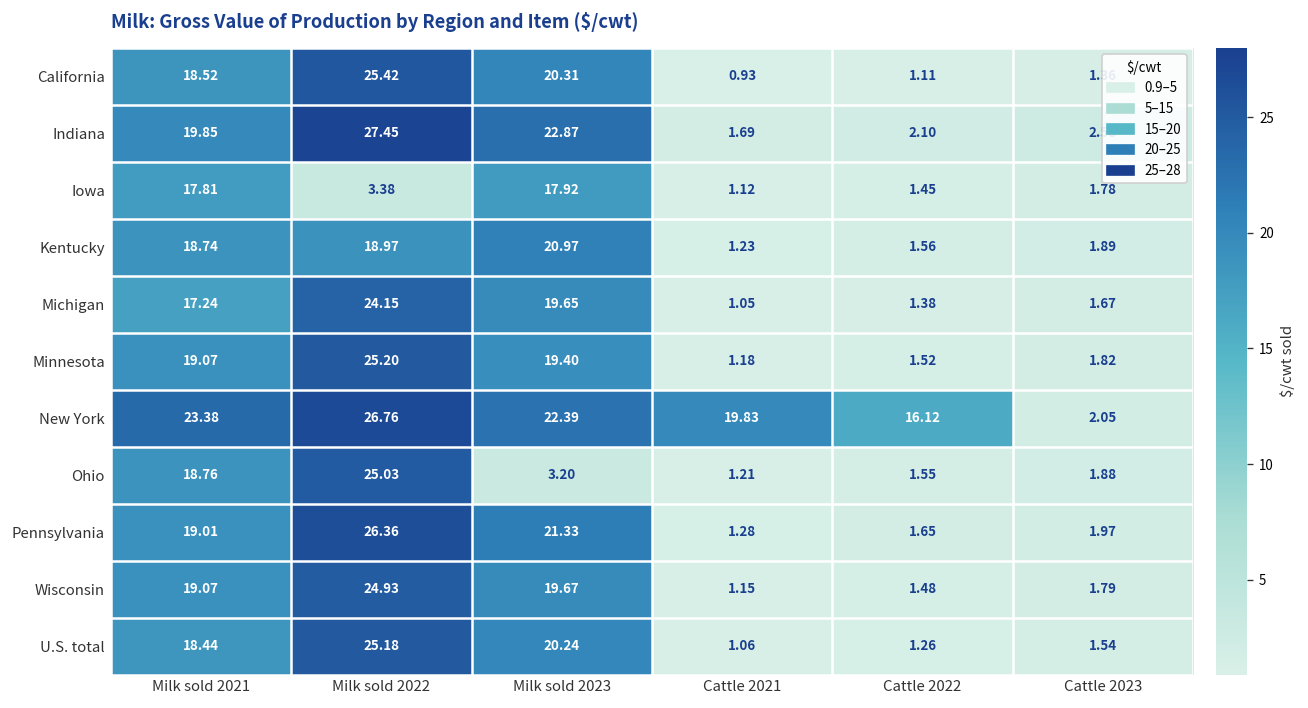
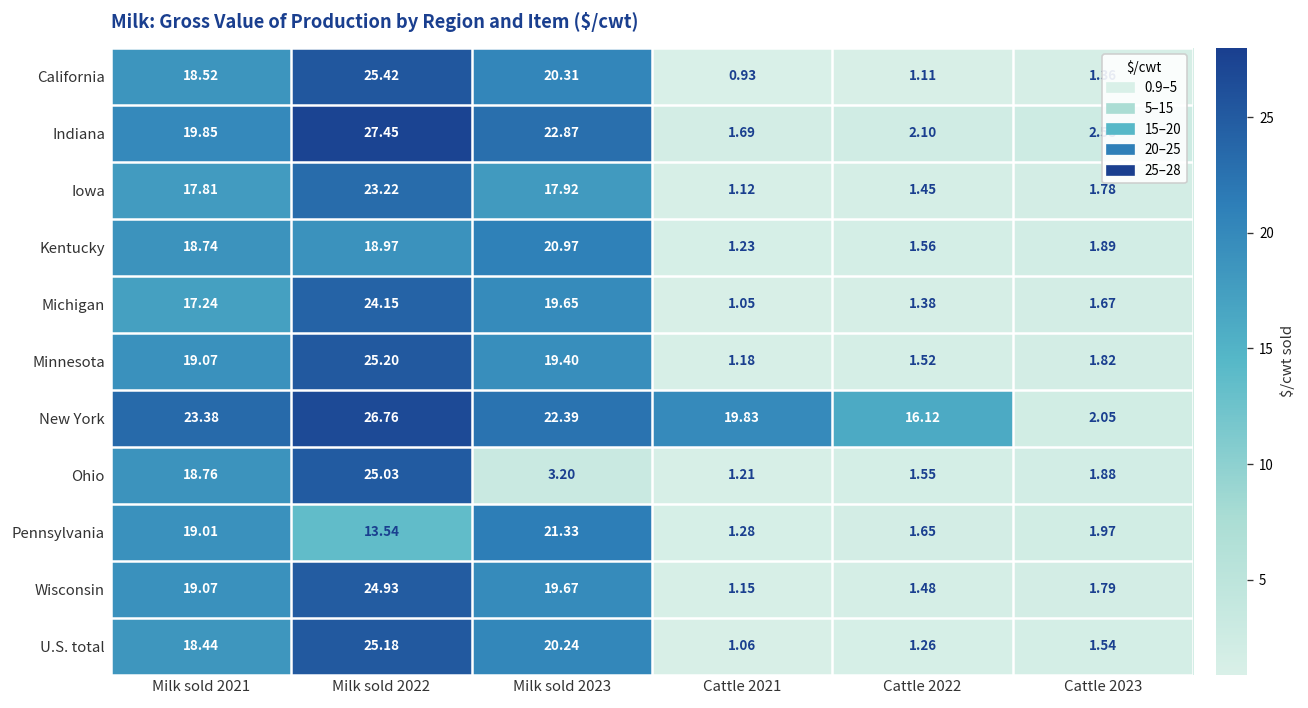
  {
    "California": {
      "Milk sold 2021": 18.52,
      "Milk sold 2022": 25.42,
      "Milk sold 2023": 20.31,
      "Cattle 2021": 0.93,
      "Cattle 2022": 1.11
    },
    "Indiana": {
      "Milk sold 2021": 19.85,
      "Milk sold 2022": 27.45,
      "Milk sold 2023": 22.87,
      "Cattle 2021": 1.69,
      "Cattle 2022": 2.10
    },
    "Iowa": {
      "Milk sold 2021": 17.81,
-     "Milk sold 2022": 3.38,
+     "Milk sold 2022": 23.22,
      "Milk sold 2023": 17.92,
      "Cattle 2021": 1.12,
      "Cattle 2022": 1.45,
      "Cattle 2023": 1.78
    },
    "Kentucky": {
      "Milk sold 2021": 18.74,
      "Milk sold 2022": 18.97,
      "Milk sold 2023": 20.97,
      "Cattle 2021": 1.23,
      "Cattle 2022": 1.56,
      "Cattle 2023": 1.89
    },
    "Michigan": {
      "Milk sold 2021": 17.24,
      "Milk sold 2022": 24.15,
      "Milk sold 2023": 19.65,
      "Cattle 2021": 1.05,
      "Cattle 2022": 1.38,
      "Cattle 2023": 1.67
    },
    "Minnesota": {
      "Milk sold 2021": 19.07,
      "Milk sold 2022": 25.20,
      "Milk sold 2023": 19.40,
      "Cattle 2021": 1.18,
      "Cattle 2022": 1.52,
      "Cattle 2023": 1.82
    },
    "New York": {
      "Milk sold 2021": 23.38,
      "Milk sold 2022": 26.76,
      "Milk sold 2023": 22.39,
      "Cattle 2021": 19.83,
      "Cattle 2022": 16.12,
      "Cattle 2023": 2.05
    },
    "Ohio": {
      "Milk sold 2021": 18.76,
      "Milk sold 2022": 25.03,
      "Milk sold 2023": 3.20,
      "Cattle 2021": 1.21,
      "Cattle 2022": 1.55,
      "Cattle 2023": 1.88
    },
    "Pennsylvania": {
      "Milk sold 2021": 19.01,
-     "Milk sold 2022": 26.36,
+     "Milk sold 2022": 13.54,
      "Milk sold 2023": 21.33,
      "Cattle 2021": 1.28,
      "Cattle 2022": 1.65,
      "Cattle 2023": 1.97
    },
    "Wisconsin": {
      "Milk sold 2021": 19.07,
      "Milk sold 2022": 24.93,
      "Milk sold 2023": 19.67,
      "Cattle 2021": 1.15,
      "Cattle 2022": 1.48,
      "Cattle 2023": 1.79
    },
    "U.S. total": {
      "Milk sold 2021": 18.44,
      "Milk sold 2022": 25.18,
      "Milk sold 2023": 20.24,
      "Cattle 2021": 1.06,
      "Cattle 2022": 1.26,
      "Cattle 2023": 1.54
    }
  }
